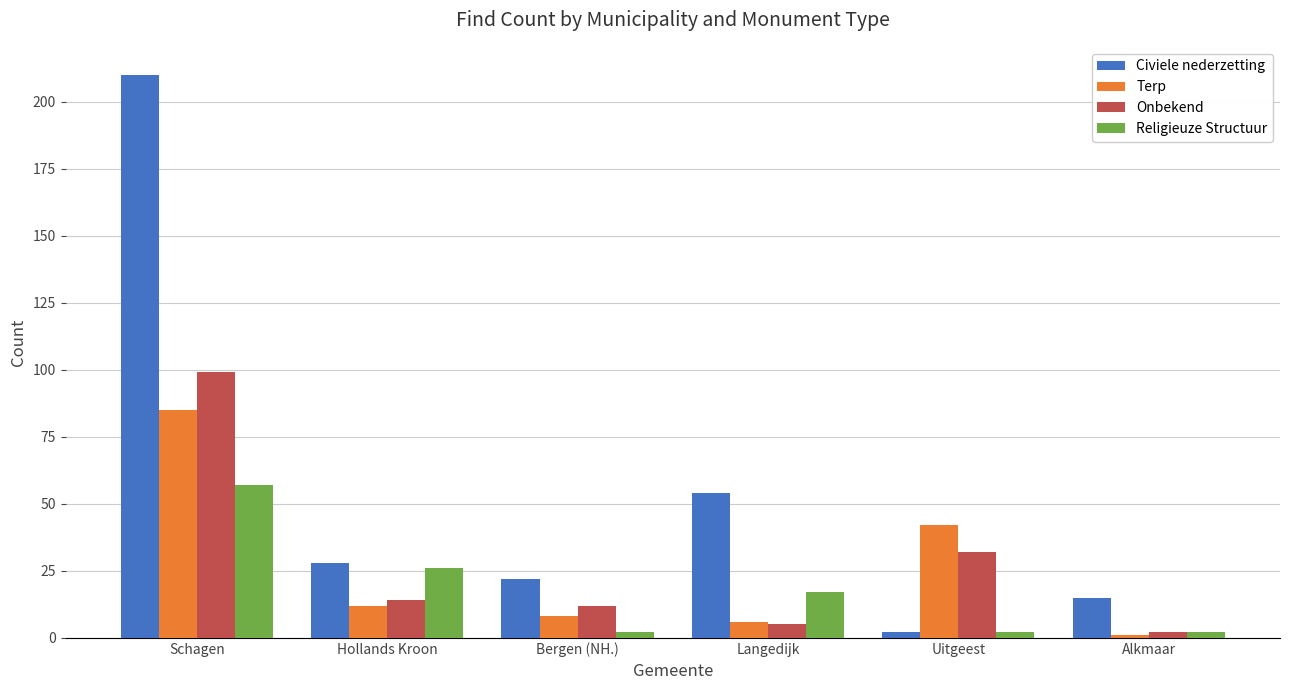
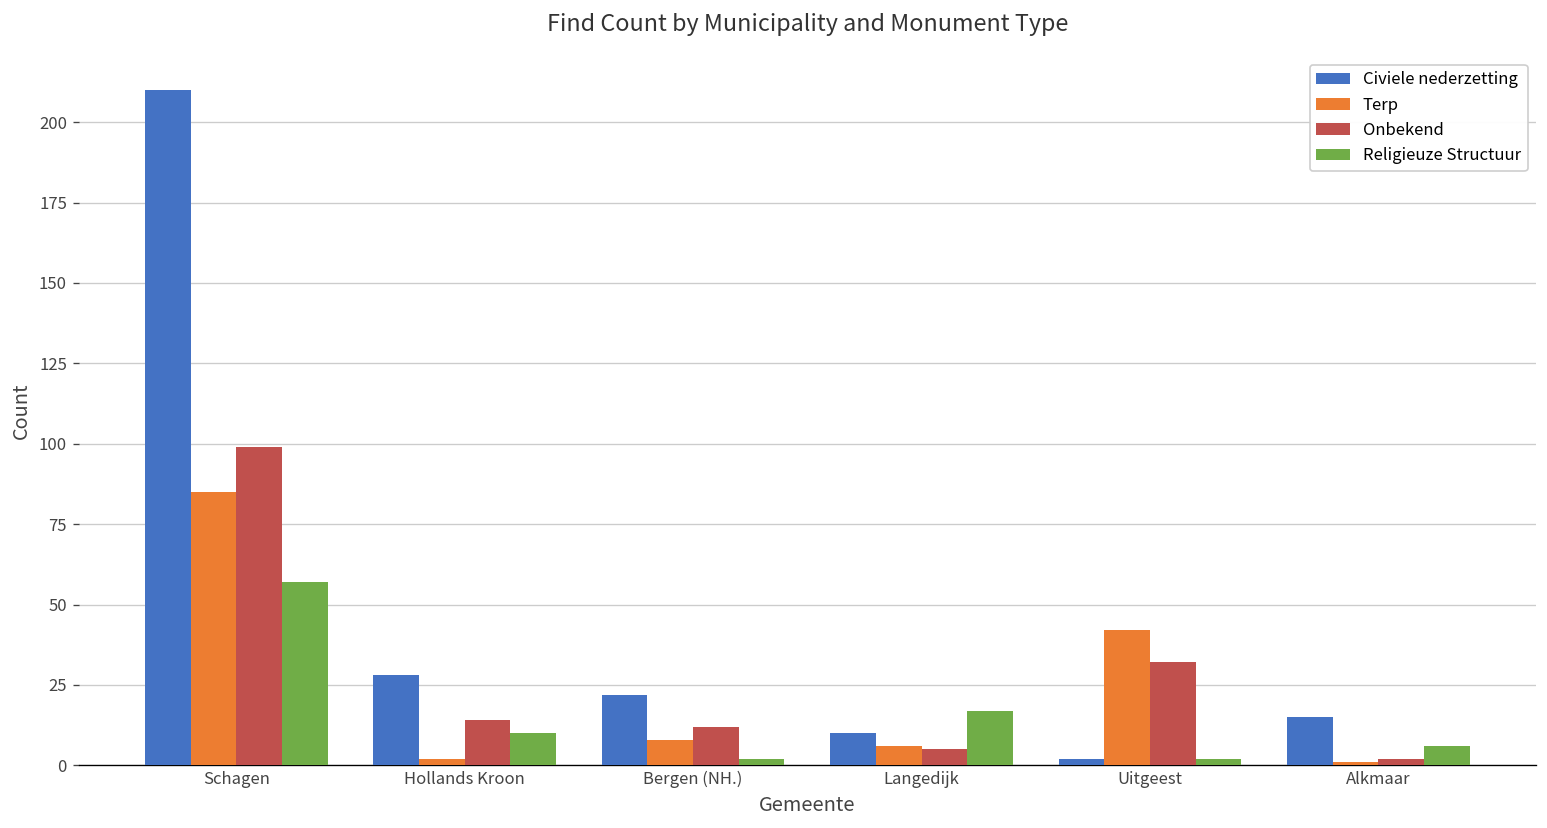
  {
    "Civiele nederzetting": {
      "Schagen": 210,
      "Hollands Kroon": 28,
      "Bergen (NH.)": 22,
-     "Langedijk": 54,
+     "Langedijk": 10,
      "Uitgeest": 2,
      "Alkmaar": 15
    },
    "Terp": {
      "Schagen": 85,
-     "Hollands Kroon": 12,
+     "Hollands Kroon": 2,
      "Bergen (NH.)": 8,
      "Langedijk": 6,
      "Uitgeest": 42,
      "Alkmaar": 1
    },
    "Onbekend": {
      "Schagen": 99,
      "Hollands Kroon": 14,
      "Bergen (NH.)": 12,
      "Langedijk": 5,
      "Uitgeest": 32,
      "Alkmaar": 2
    },
    "Religieuze Structuur": {
      "Schagen": 57,
-     "Hollands Kroon": 26,
+     "Hollands Kroon": 10,
      "Bergen (NH.)": 2,
      "Langedijk": 17,
      "Uitgeest": 2,
-     "Alkmaar": 2
+     "Alkmaar": 6
    }
  }
